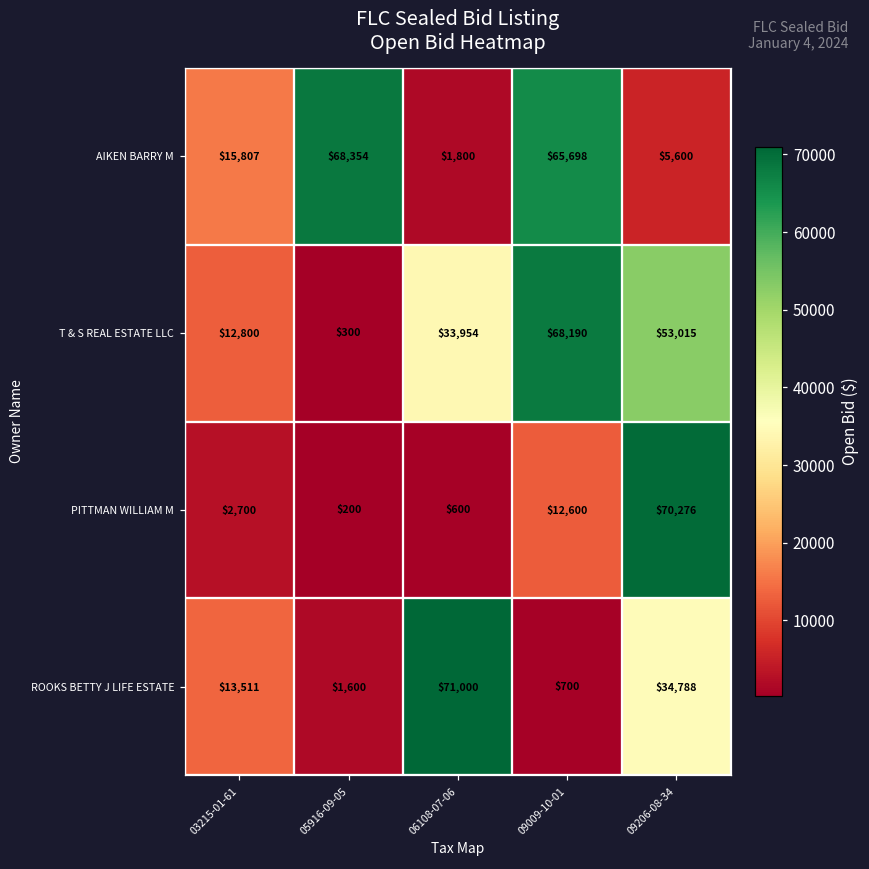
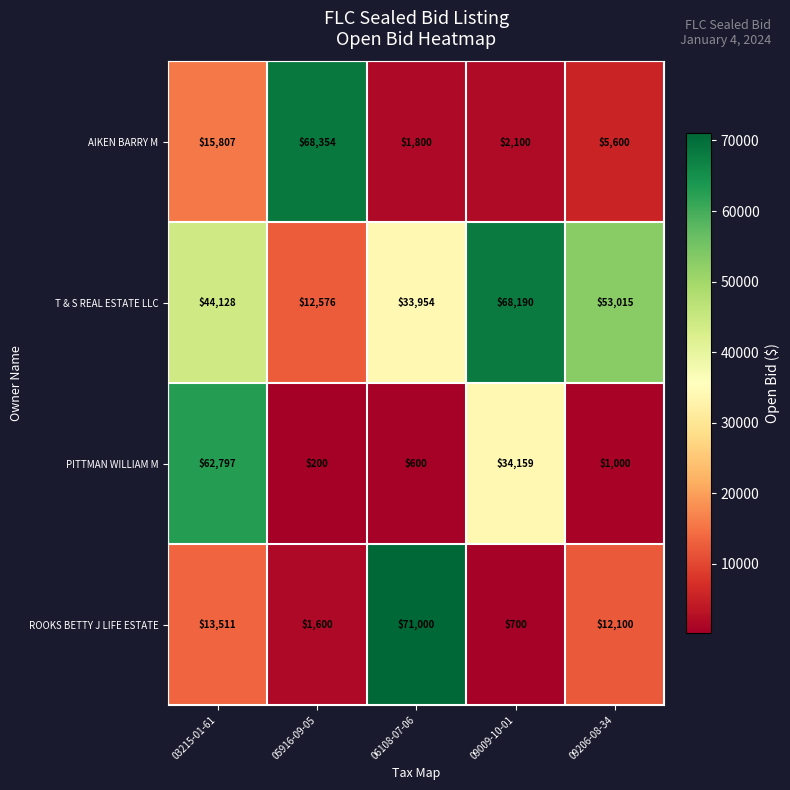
  {
    "AIKEN BARRY M": {
      "03215-01-61": "$15,807",
      "05916-09-05": "$68,354",
      "06108-07-06": "$1,800",
-     "09009-10-01": "$65,698",
+     "09009-10-01": "$2,100",
      "09206-08-34": "$5,600"
    },
    "T & S REAL ESTATE LLC": {
-     "03215-01-61": "$12,800",
-     "05916-09-05": "$300",
+     "03215-01-61": "$44,128",
+     "05916-09-05": "$12,576",
      "06108-07-06": "$33,954",
      "09009-10-01": "$68,190",
      "09206-08-34": "$53,015"
    },
    "PITTMAN WILLIAM M": {
-     "03215-01-61": "$2,700",
+     "03215-01-61": "$62,797",
      "05916-09-05": "$200",
      "06108-07-06": "$600",
-     "09009-10-01": "$12,600",
-     "09206-08-34": "$70,276"
+     "09009-10-01": "$34,159",
+     "09206-08-34": "$1,000"
    },
    "ROOKS BETTY J LIFE ESTATE": {
      "03215-01-61": "$13,511",
      "05916-09-05": "$1,600",
      "06108-07-06": "$71,000",
      "09009-10-01": "$700",
-     "09206-08-34": "$34,788"
+     "09206-08-34": "$12,100"
    }
  }
